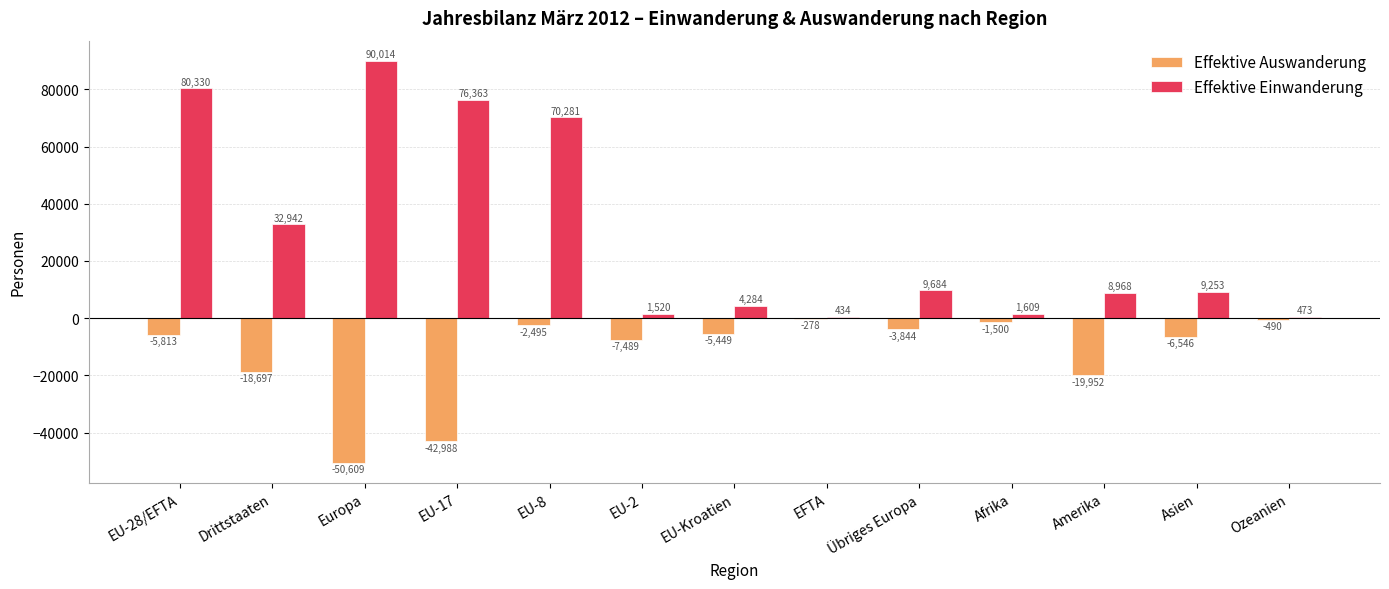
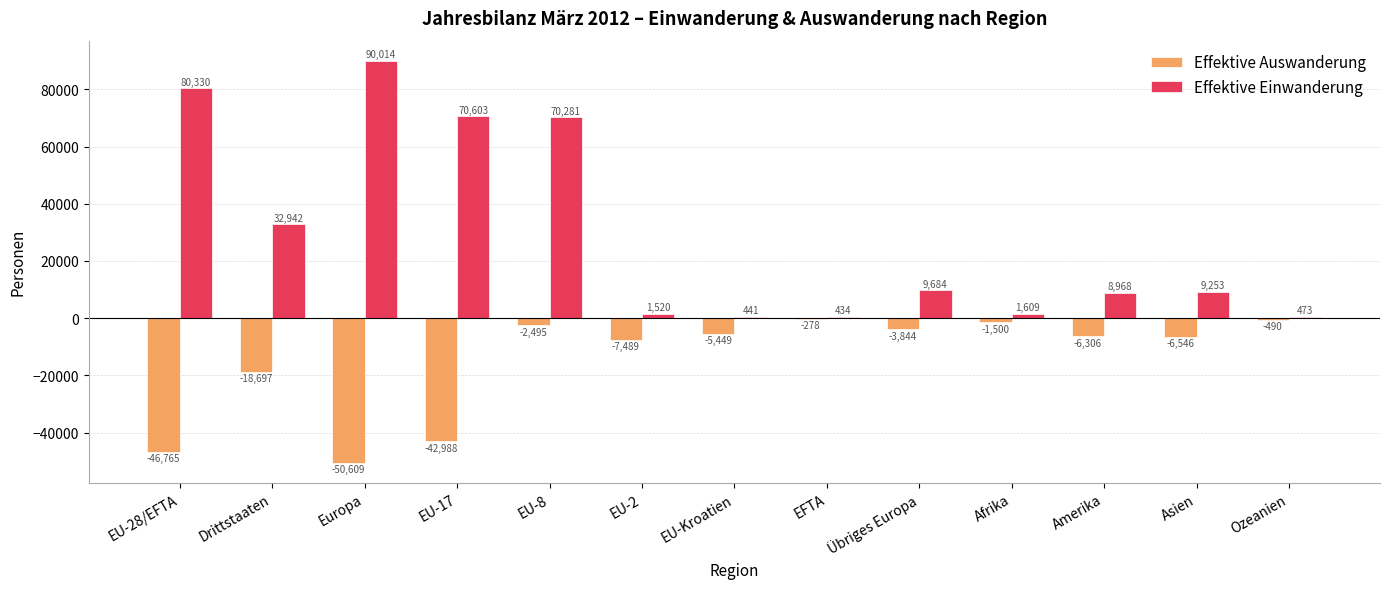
  {
    "Effektive Auswanderung": {
-     "EU-28/EFTA": "-5,813",
+     "EU-28/EFTA": "-46,765",
      "Drittstaaten": "-18,697",
      "Europa": "-50,609",
      "EU-17": "-42,988",
      "EU-8": "-2,495",
      "EU-2": "-7,489",
      "EU-Kroatien": "-5,449",
      "EFTA": "-278",
      "Übriges Europa": "-3,844",
      "Afrika": "-1,500",
-     "Amerika": "-19,952",
+     "Amerika": "-6,306",
      "Asien": "-6,546",
      "Ozeanien": "-490"
    },
    "Effektive Einwanderung": {
      "EU-28/EFTA": "80,330",
      "Drittstaaten": "32,942",
      "Europa": "90,014",
-     "EU-17": "76,363",
+     "EU-17": "70,603",
      "EU-8": "70,281",
      "EU-2": "1,520",
-     "EU-Kroatien": "4,284",
+     "EU-Kroatien": "441",
      "EFTA": "434",
      "Übriges Europa": "9,684",
      "Afrika": "1,609",
      "Amerika": "8,968",
      "Asien": "9,253",
      "Ozeanien": "473"
    }
  }
